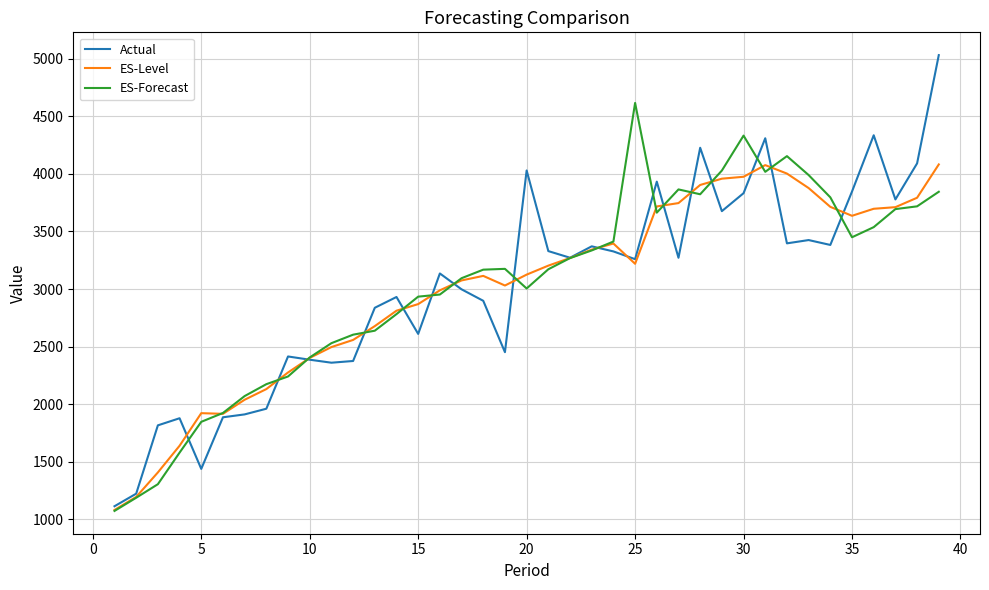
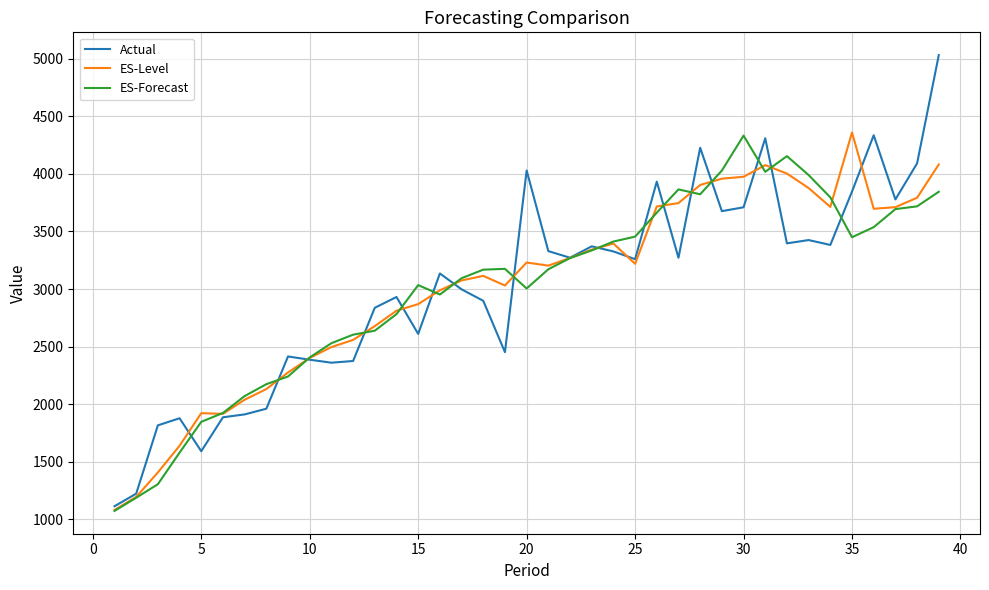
  {
    "Actual": {
-     "5": 1440,
+     "5": 1590,
      "15": 2610,
      "20": 4030,
      "25": 3260,
-     "30": 3830,
+     "30": 3710,
      "35": 3850
    },
    "ES-Level": {
      "5": 1920,
      "15": 2870,
-     "20": 3130,
+     "20": 3230,
      "25": 3220,
      "30": 3970,
-     "35": 3640
+     "35": 4360
    },
    "ES-Forecast": {
      "5": 1850,
-     "15": 2930,
+     "15": 3030,
      "20": 3000,
-     "25": 4620,
+     "25": 3450,
      "30": 4330,
      "35": 3450
    }
  }
